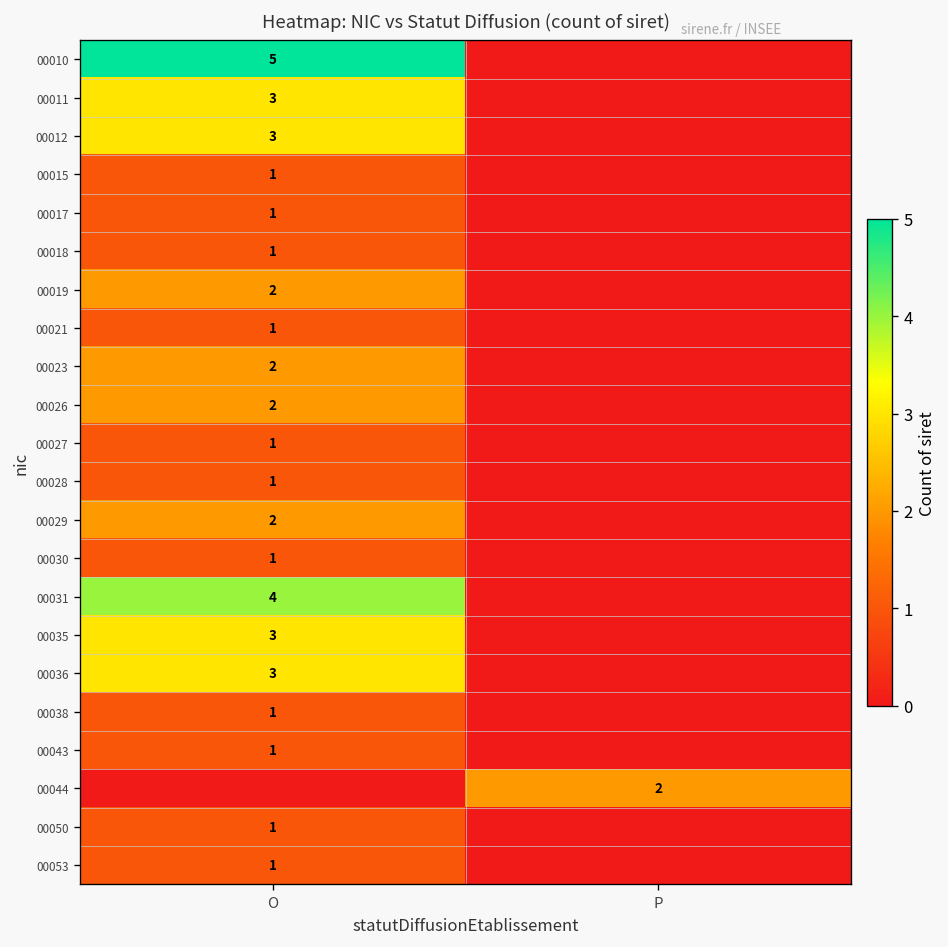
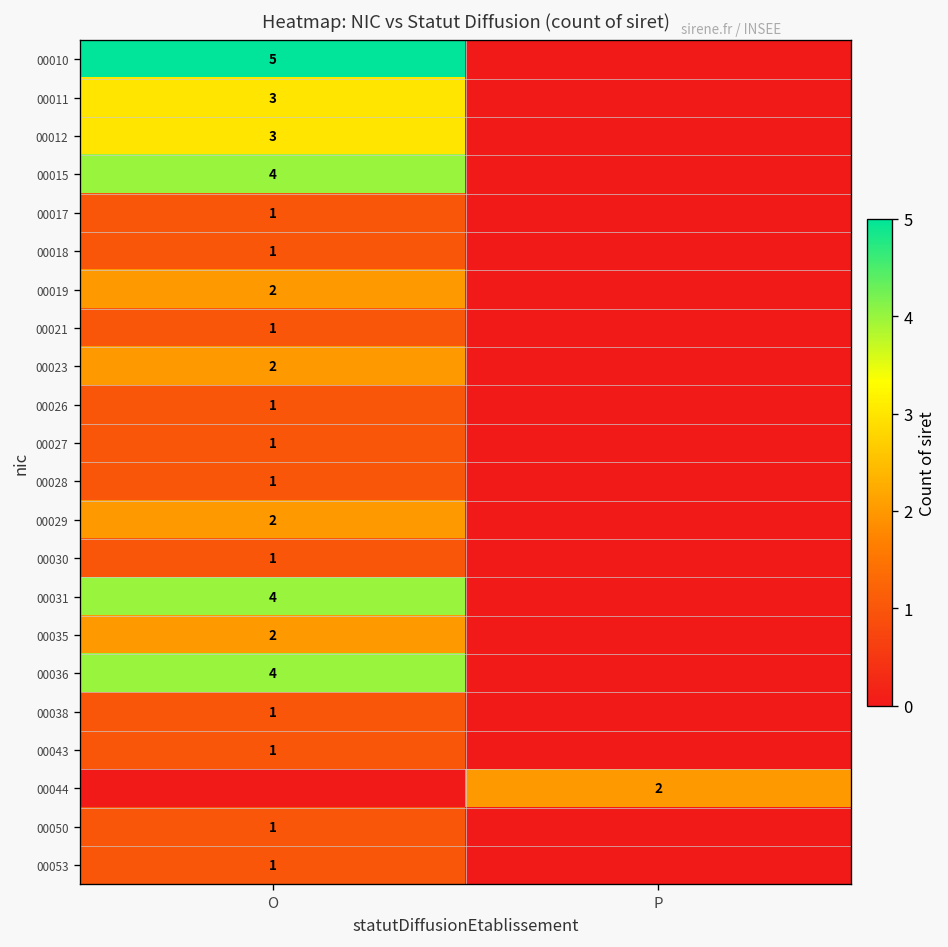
  {
    "00010": {
      "O": 5
    },
    "00011": {
      "O": 3
    },
    "00012": {
      "O": 3
    },
    "00015": {
-     "O": 1
+     "O": 4
    },
    "00017": {
      "O": 1
    },
    "00018": {
      "O": 1
    },
    "00019": {
      "O": 2
    },
    "00021": {
      "O": 1
    },
    "00023": {
      "O": 2
    },
    "00026": {
-     "O": 2
+     "O": 1
    },
    "00027": {
      "O": 1
    },
    "00028": {
      "O": 1
    },
    "00029": {
      "O": 2
    },
    "00030": {
      "O": 1
    },
    "00031": {
      "O": 4
    },
    "00035": {
-     "O": 3
+     "O": 2
    },
    "00036": {
-     "O": 3
+     "O": 4
    },
    "00038": {
      "O": 1
    },
    "00043": {
      "O": 1
    },
    "00044": {
      "P": 2
    },
    "00050": {
      "O": 1
    },
    "00053": {
      "O": 1
    }
  }
